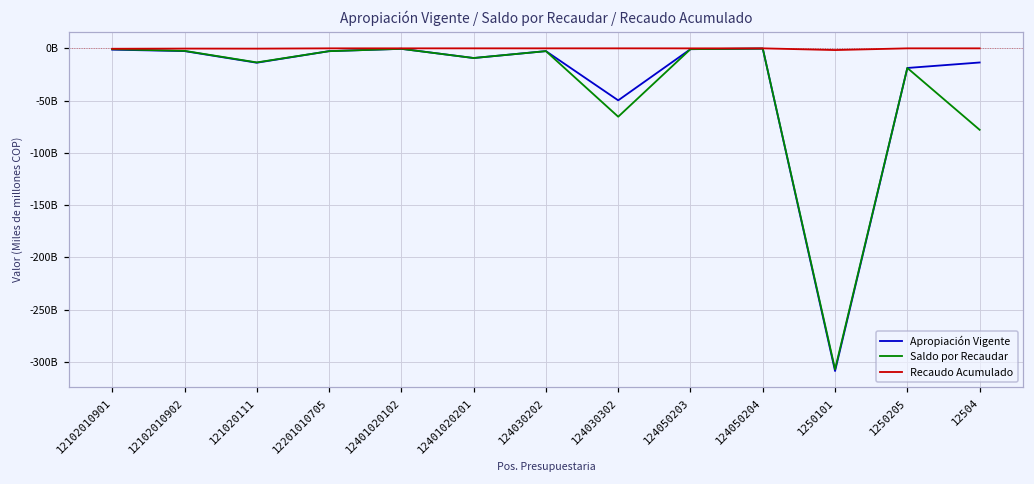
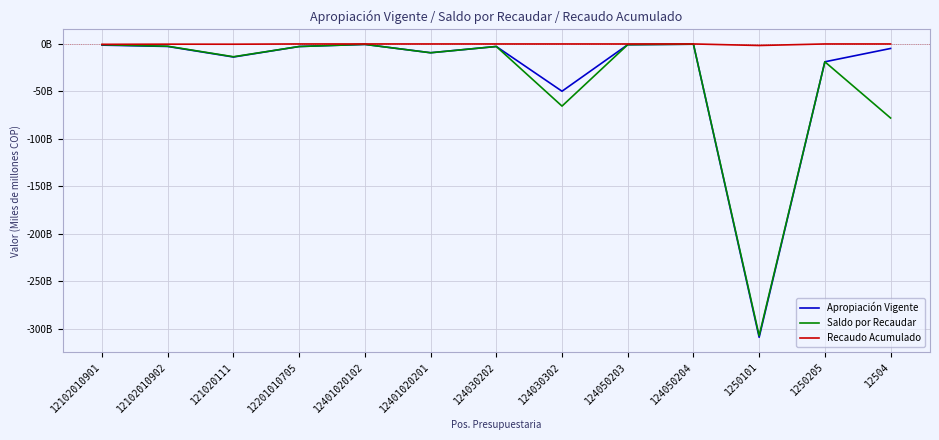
  {
    "Apropiación Vigente": {
      "124030302": -50000000000,
-     "12504": -10000000000
+     "12504": 0
    },
    "Saldo por Recaudar": {
      "124030302": -70000000000,
      "12504": -80000000000
    },
    "Recaudo Acumulado": {
      "121020111": 0,
      "12401020201": 0,
      "124030302": 0,
      "1250101": 0,
      "1250205": 0,
      "12504": 0
    }
  }
